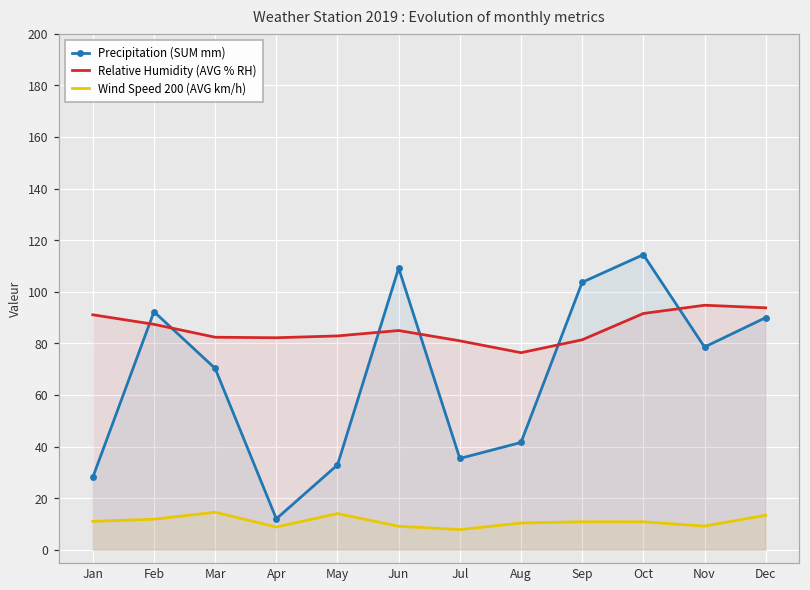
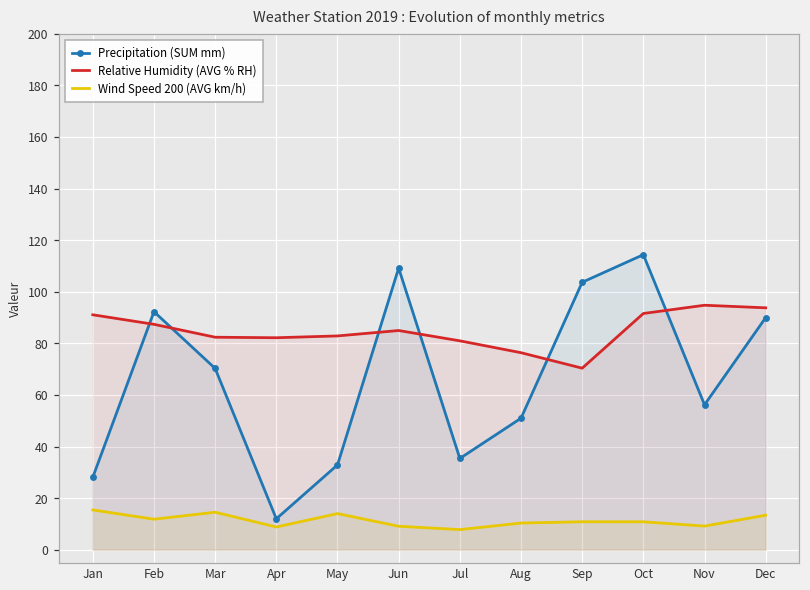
  {
    "Precipitation (SUM mm)": {
      "Jan": 28,
      "Feb": 92,
      "Mar": 70,
      "Apr": 12,
      "May": 33,
      "Jun": 109,
      "Jul": 35,
-     "Aug": 42,
+     "Aug": 51,
      "Sep": 104,
      "Oct": 114,
-     "Nov": 79,
+     "Nov": 56,
      "Dec": 90
    },
    "Relative Humidity (AVG % RH)": {
      "Jan": 91,
      "Feb": 87,
      "Mar": 82,
      "Apr": 82,
      "May": 83,
      "Jun": 85,
      "Jul": 81,
      "Aug": 76,
-     "Sep": 81,
+     "Sep": 70,
      "Oct": 92,
      "Nov": 95,
      "Dec": 94
    },
    "Wind Speed 200 (AVG km/h)": {
-     "Jan": 11,
+     "Jan": 15,
      "Feb": 12,
      "Mar": 15,
      "Apr": 9,
      "May": 14,
      "Jun": 9,
      "Jul": 8,
      "Aug": 10,
      "Sep": 11,
      "Oct": 11,
      "Nov": 9,
      "Dec": 13
    }
  }
